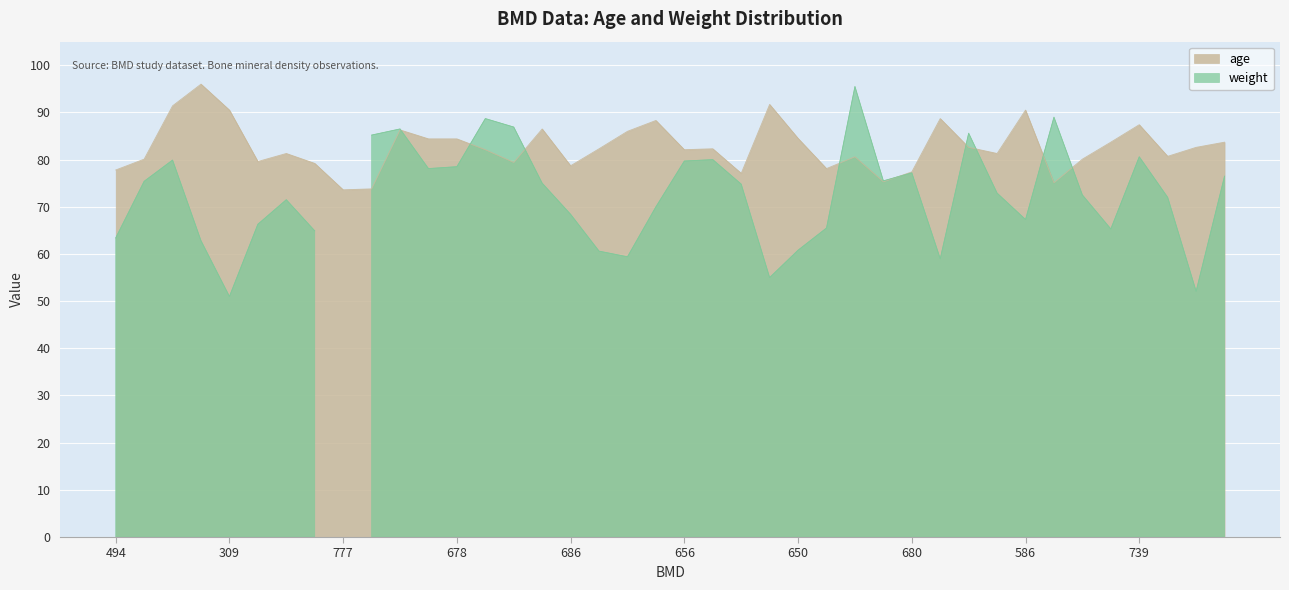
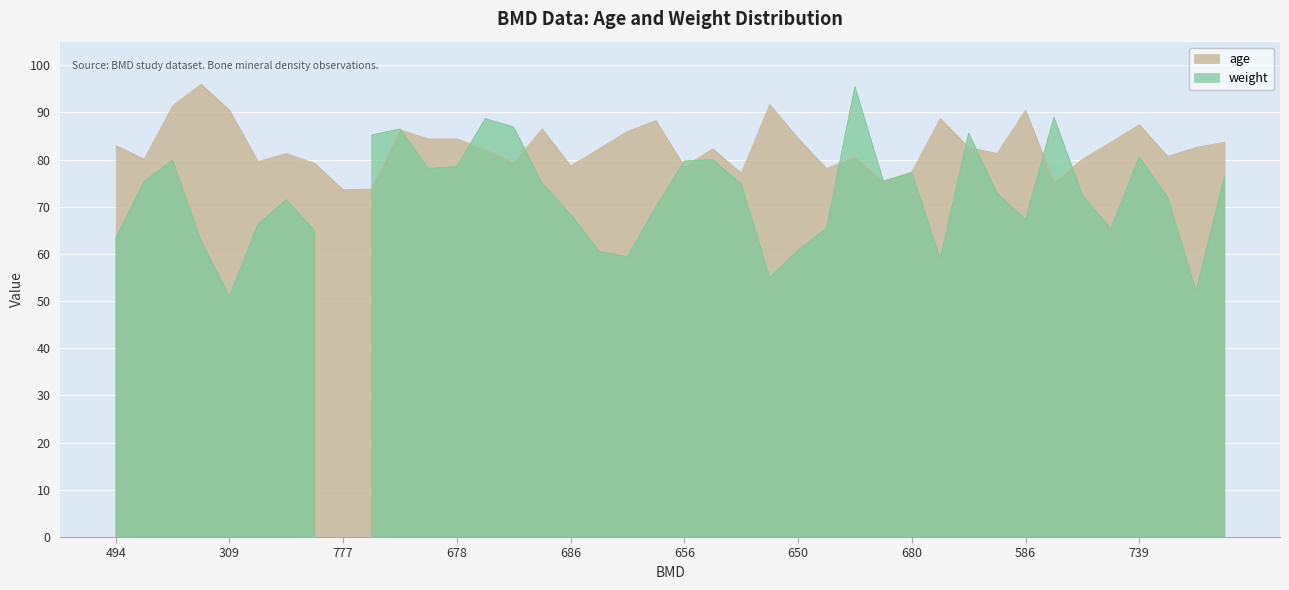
  {
    "age": {
-     "494": 78,
+     "494": 83,
      "309": 91,
      "777": 74,
      "678": 84,
      "686": 79,
-     "656": 82,
+     "656": 79,
      "650": 85,
      "586": 91,
      "739": 87
    }
  }
